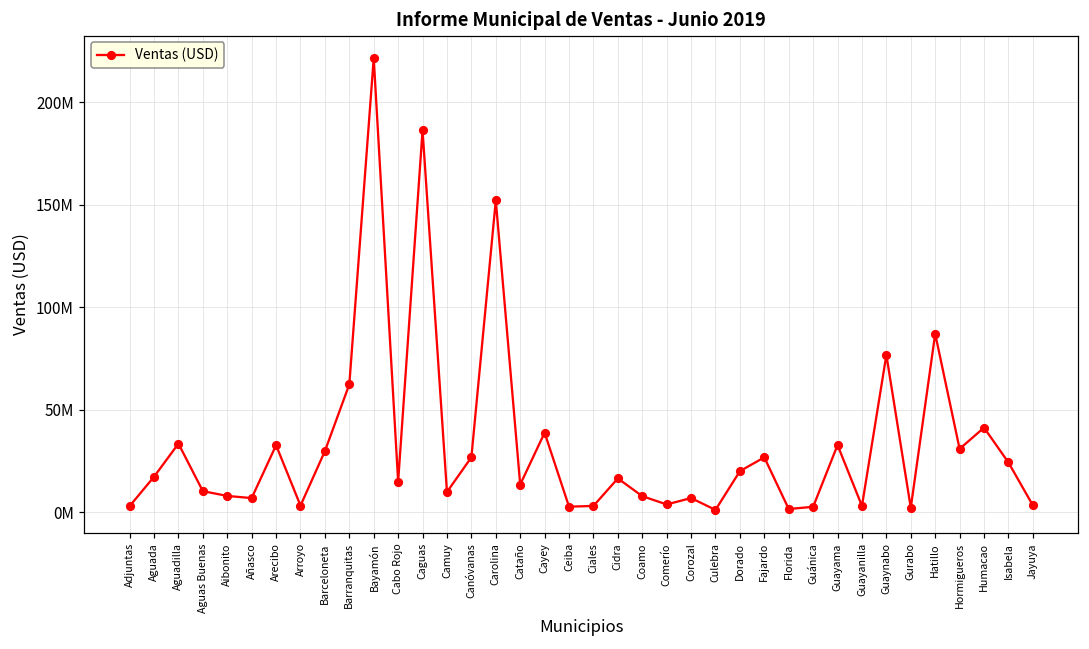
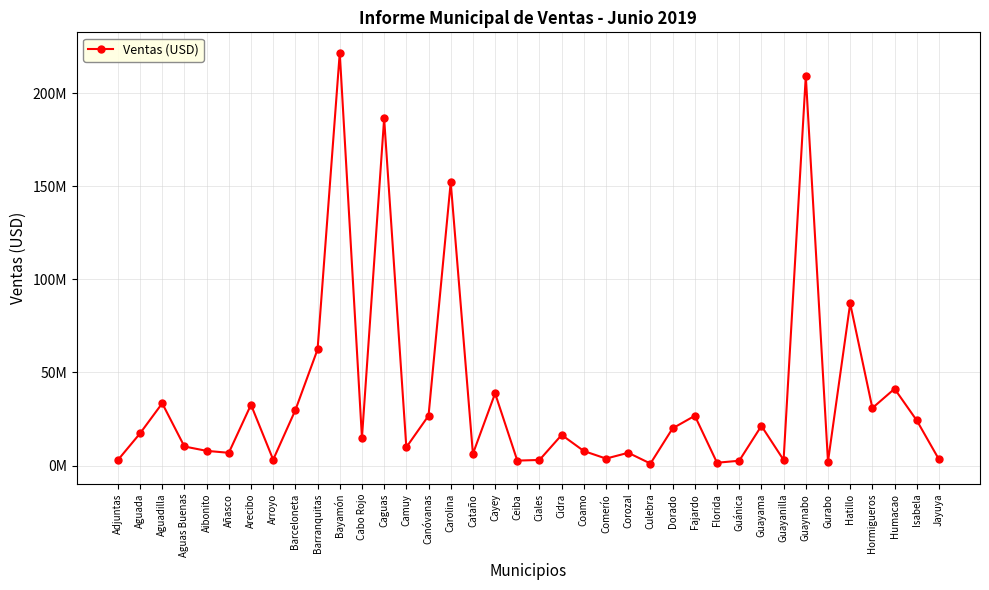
  {
    "Adjuntas": 3000000,
    "Aguada": 17000000,
    "Aguadilla": 33000000,
    "Aguas Buenas": 10000000,
    "Aibonito": 8000000,
    "Añasco": 7000000,
    "Arecibo": 33000000,
    "Arroyo": 3000000,
    "Barceloneta": 30000000,
    "Barranquitas": 62000000,
    "Bayamón": 222000000,
    "Cabo Rojo": 15000000,
    "Caguas": 186000000,
    "Camuy": 10000000,
    "Canóvanas": 27000000,
    "Carolina": 152000000,
-   "Cataño": 13000000,
+   "Cataño": 6000000,
    "Cayey": 39000000,
    "Ceiba": 3000000,
    "Ciales": 3000000,
    "Cidra": 16000000,
    "Coamo": 8000000,
    "Comerío": 4000000,
    "Corozal": 7000000,
    "Culebra": 1000000,
    "Dorado": 20000000,
    "Fajardo": 27000000,
    "Florida": 1000000,
    "Guánica": 3000000,
-   "Guayama": 33000000,
+   "Guayama": 21000000,
    "Guayanilla": 3000000,
-   "Guaynabo": 77000000,
+   "Guaynabo": 209000000,
    "Gurabo": 2000000,
    "Hatillo": 87000000,
    "Hormigueros": 31000000,
    "Humacao": 41000000,
    "Isabela": 24000000,
    "Jayuya": 3000000
  }
